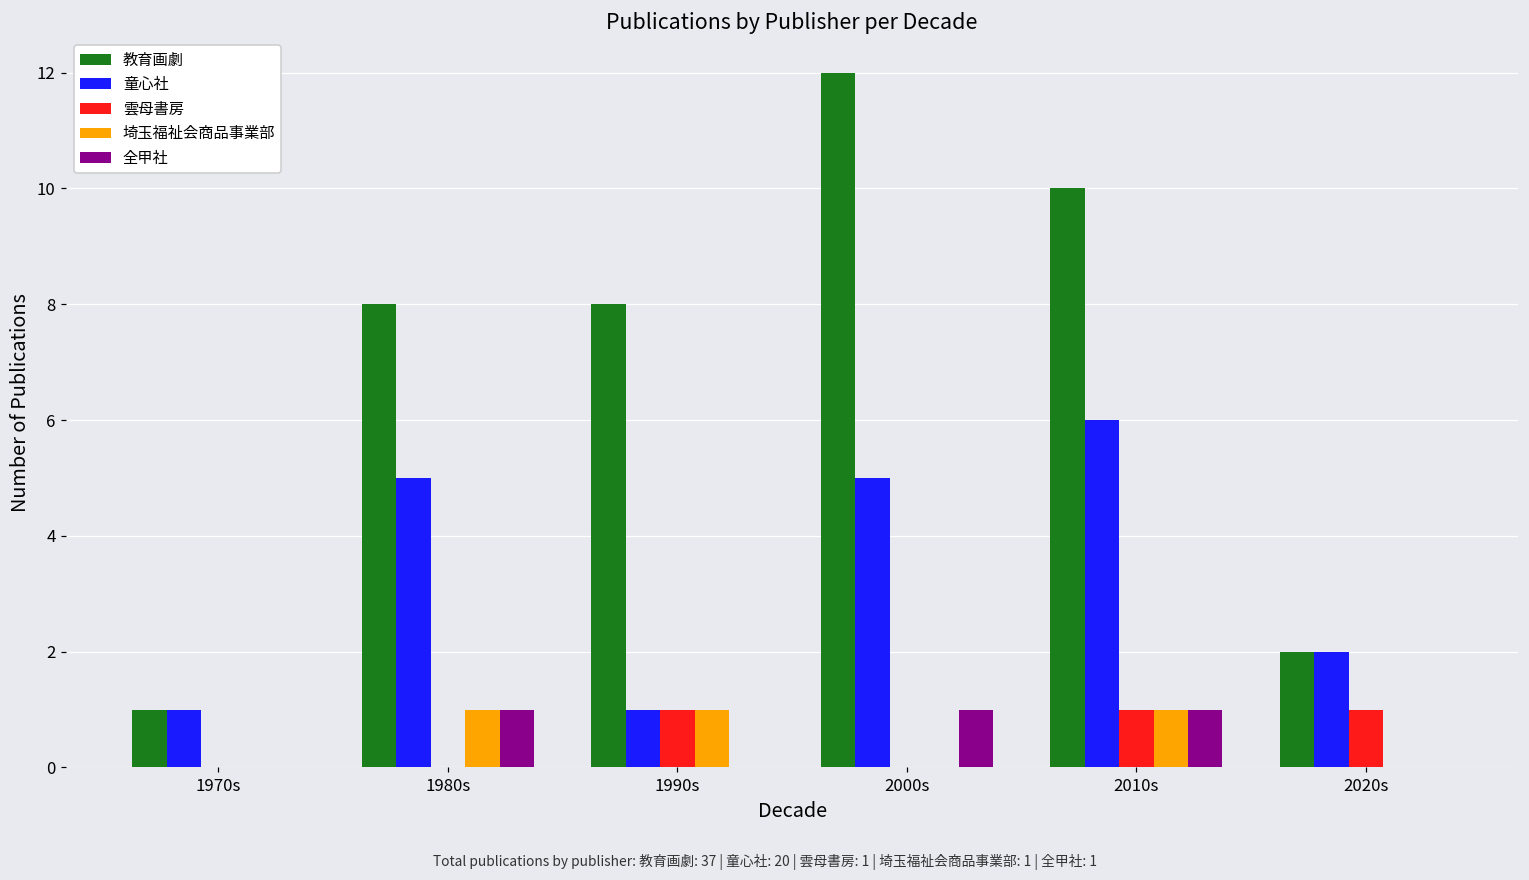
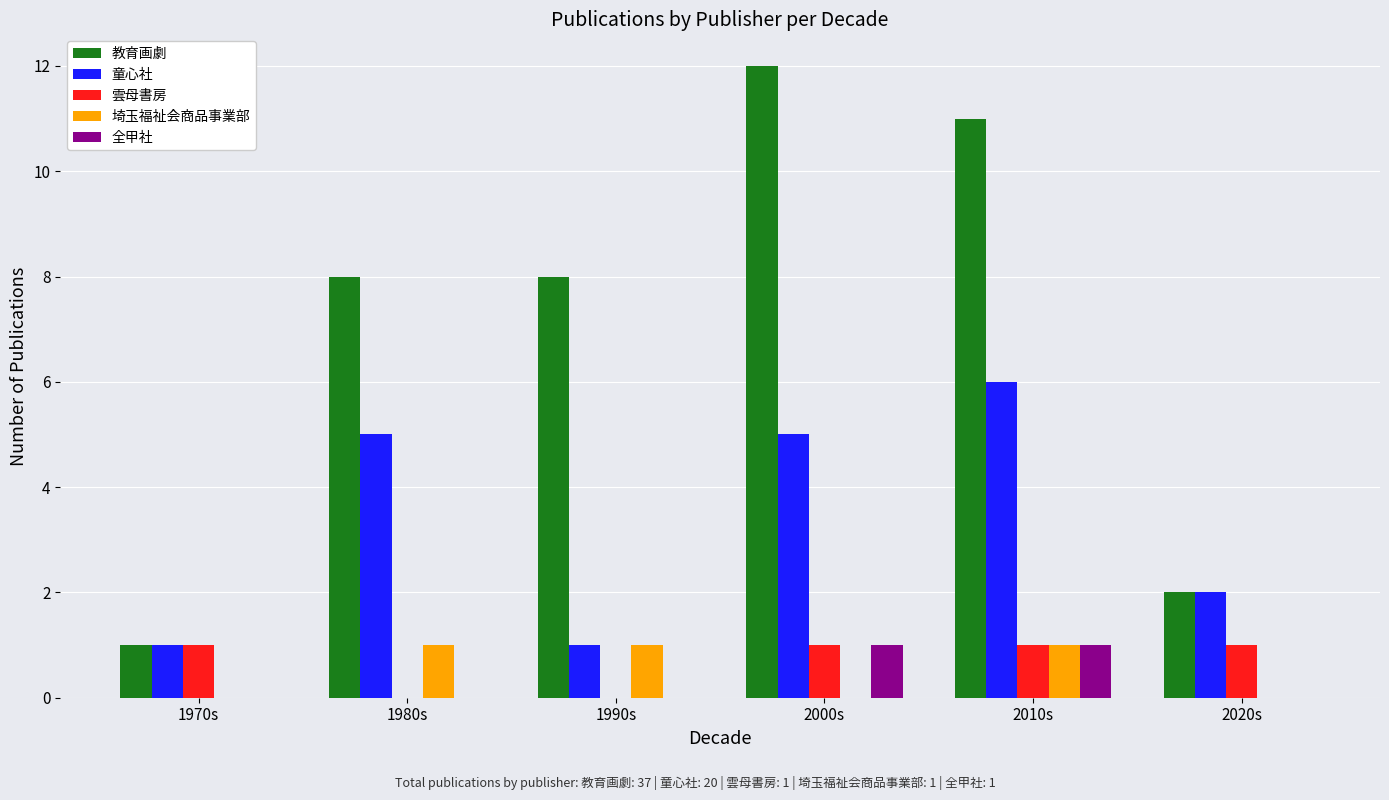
  {
    "教育画劇": {
      "1970s": 1,
      "1980s": 8,
      "1990s": 8,
      "2000s": 12,
-     "2010s": 10,
+     "2010s": 11,
      "2020s": 2
    },
    "童心社": {
      "1970s": 1,
      "1980s": 5,
      "1990s": 1,
      "2000s": 5,
      "2010s": 6,
      "2020s": 2
    },
    "雲母書房": {
-     "1970s": 0,
+     "1970s": 1,
      "1980s": 0,
-     "1990s": 1,
-     "2000s": 0,
+     "1990s": 0,
+     "2000s": 1,
      "2010s": 1,
      "2020s": 1
    },
    "埼玉福祉会商品事業部": {
      "1970s": 0,
      "1980s": 1,
      "1990s": 1,
      "2000s": 0,
      "2010s": 1,
      "2020s": 0
    },
    "全甲社": {
      "1970s": 0,
-     "1980s": 1,
+     "1980s": 0,
      "1990s": 0,
      "2000s": 1,
      "2010s": 1,
      "2020s": 0
    }
  }
